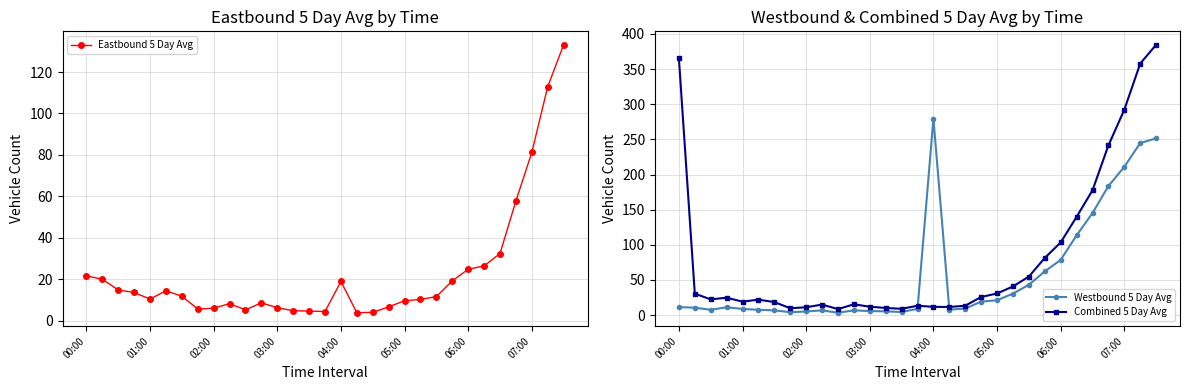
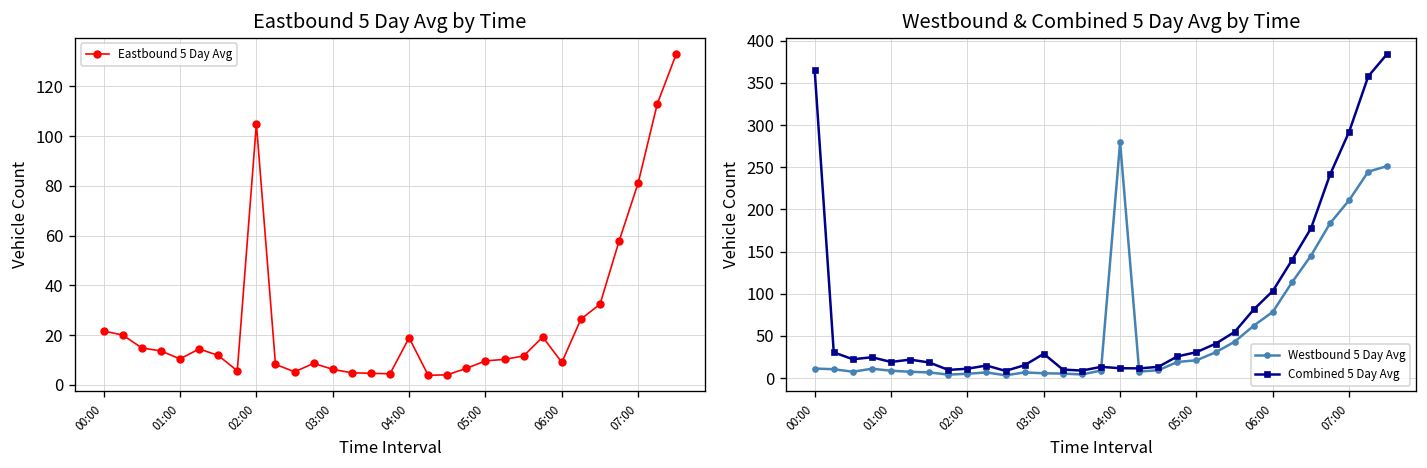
  {
    "Eastbound 5 Day Avg by Time": {
      "00:00": 22,
      "01:00": 10,
-     "02:00": 6,
+     "02:00": 105,
      "03:00": 6,
      "04:00": 19,
      "05:00": 10,
-     "06:00": 25,
+     "06:00": 9,
      "07:00": 81
    },
    "Westbound & Combined 5 Day Avg by Time": {
      "Westbound 5 Day Avg": {
        "00:00": 10,
        "01:00": 10,
        "02:00": 10,
        "03:00": 10,
        "04:00": 280,
        "05:00": 20,
        "06:00": 80,
        "07:00": 210
      },
      "Combined 5 Day Avg": {
        "00:00": 370,
        "01:00": 20,
        "02:00": 10,
-       "03:00": 10,
+       "03:00": 30,
        "04:00": 10,
        "05:00": 30,
        "06:00": 100,
        "07:00": 290
      }
    }
  }
